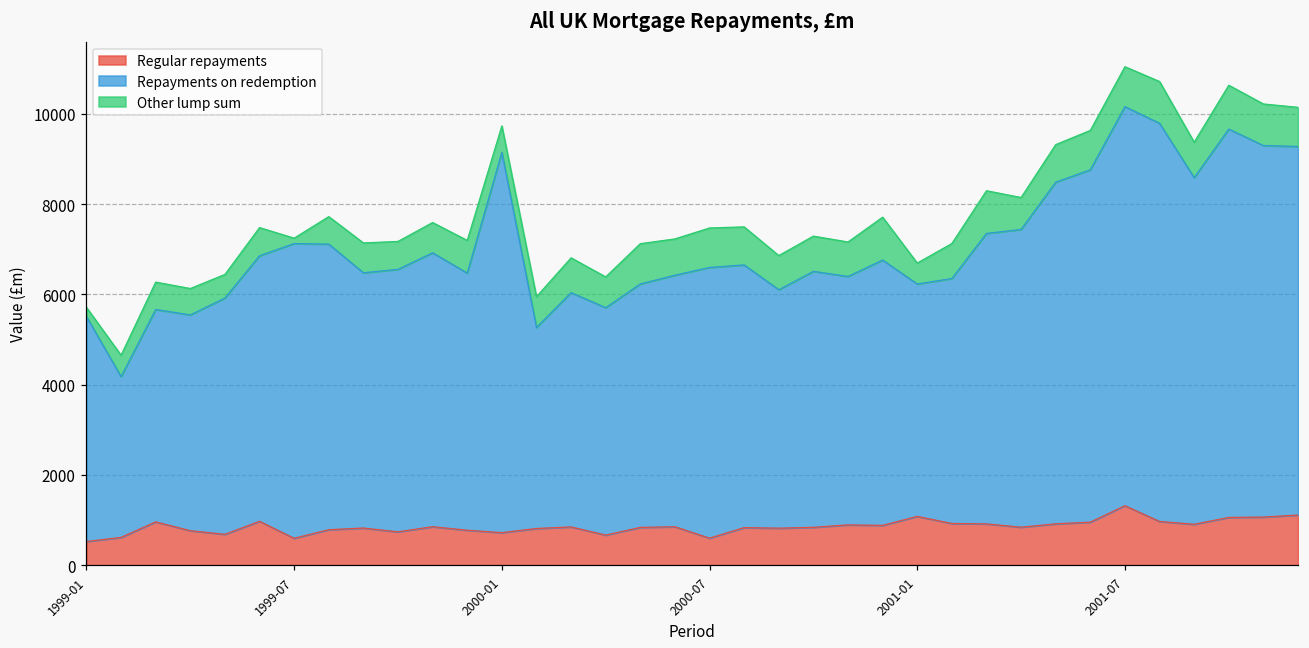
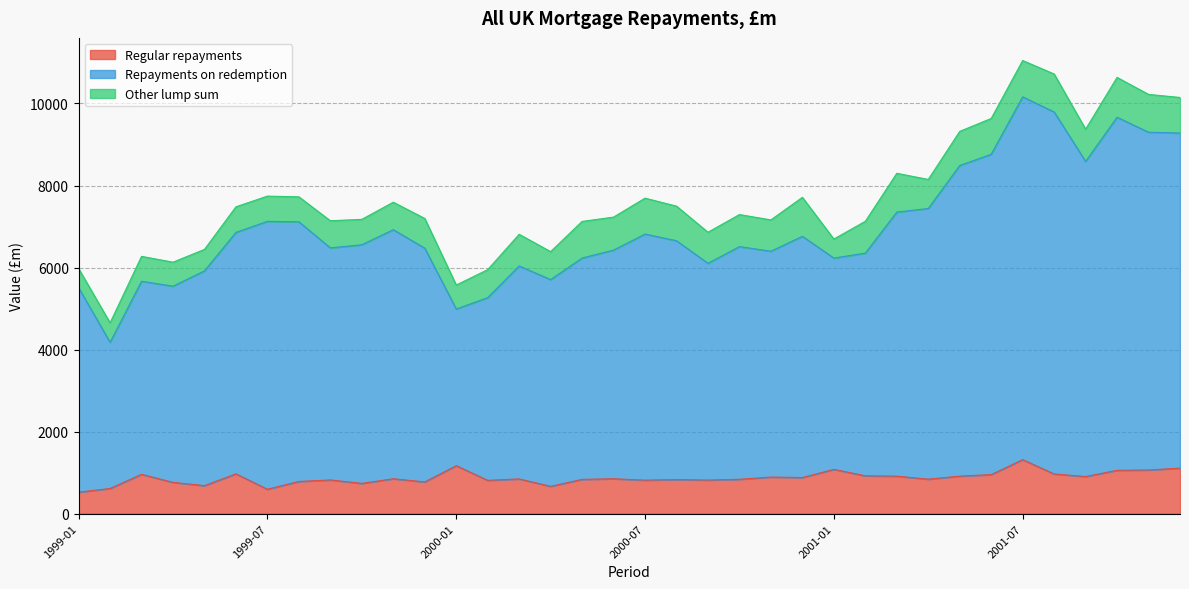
  {
    "Regular repayments": {
      "1999-01": 500,
      "1999-07": 600,
-     "2000-01": 700,
-     "2000-07": 600,
+     "2000-01": 1200,
+     "2000-07": 800,
      "2001-01": 1100,
      "2001-07": 1300
    },
    "Repayments on redemption": {
      "1999-01": 5000,
      "1999-07": 6500,
-     "2000-01": 8400,
+     "2000-01": 3800,
      "2000-07": 6000,
      "2001-01": 5200,
      "2001-07": 8800
    },
    "Other lump sum": {
-     "1999-01": 200,
-     "1999-07": 100,
+     "1999-01": 500,
+     "1999-07": 600,
      "2000-01": 600,
      "2000-07": 900,
      "2001-01": 500,
      "2001-07": 900
    }
  }
